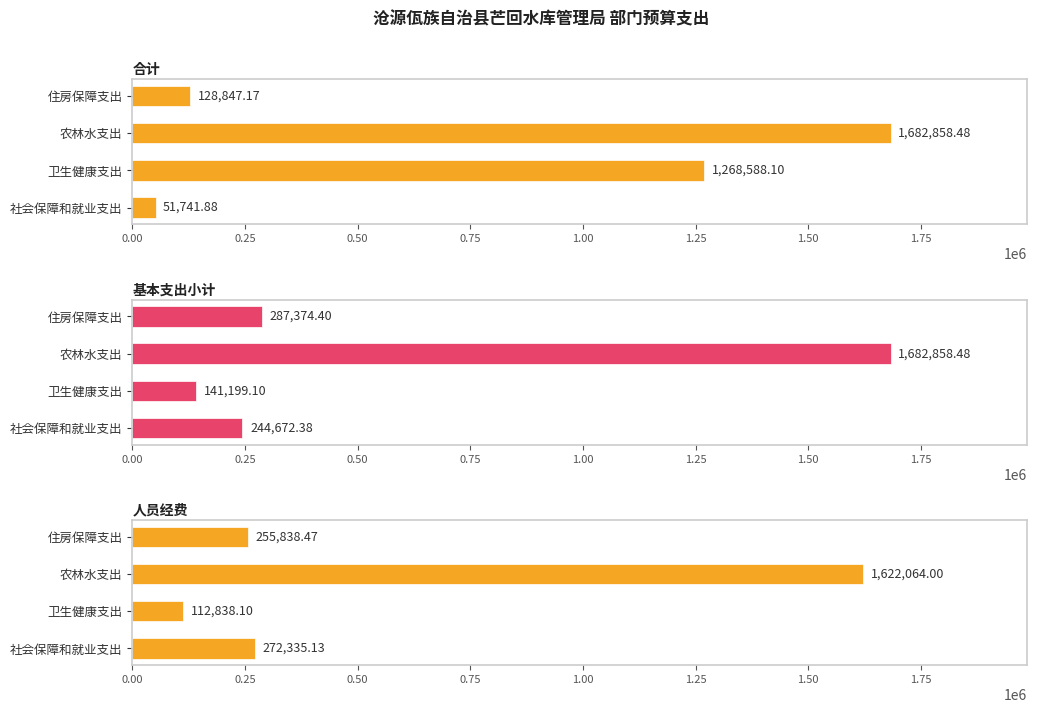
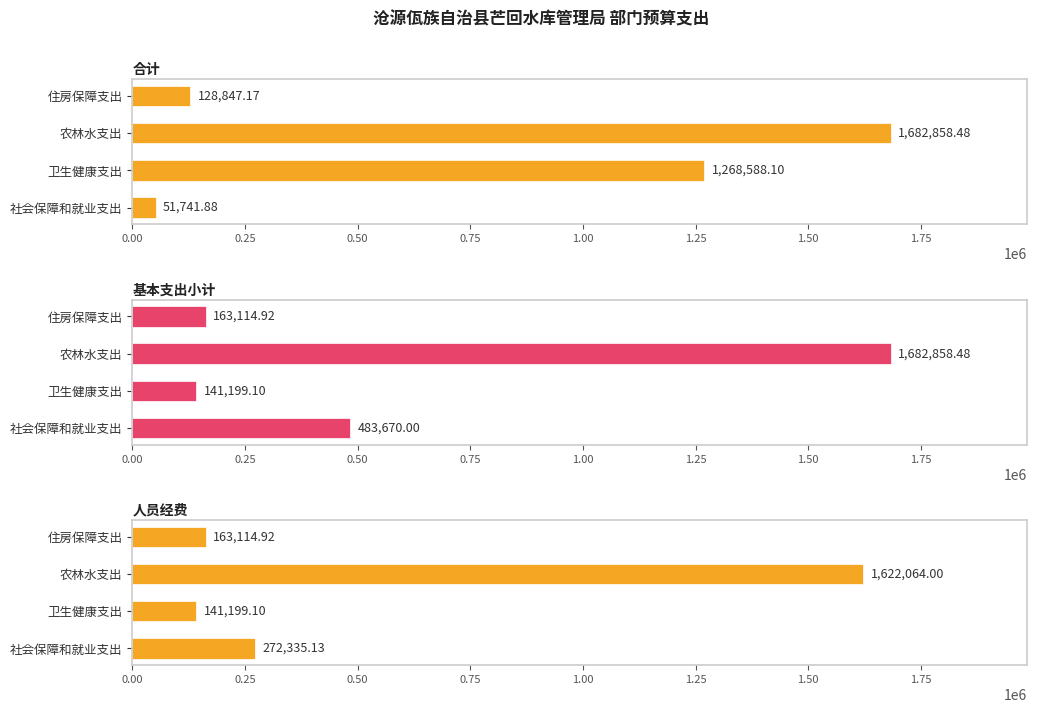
  {
    "合计": {
      "住房保障支出": "128,847.17",
      "农林水支出": "1,682,858.48",
      "卫生健康支出": "1,268,588.10",
      "社会保障和就业支出": "51,741.88"
    },
    "基本支出小计": {
-     "住房保障支出": "287,374.40",
+     "住房保障支出": "163,114.92",
      "农林水支出": "1,682,858.48",
      "卫生健康支出": "141,199.10",
-     "社会保障和就业支出": "244,672.38"
+     "社会保障和就业支出": "483,670.00"
    },
    "人员经费": {
-     "住房保障支出": "255,838.47",
+     "住房保障支出": "163,114.92",
      "农林水支出": "1,622,064.00",
-     "卫生健康支出": "112,838.10",
+     "卫生健康支出": "141,199.10",
      "社会保障和就业支出": "272,335.13"
    }
  }
